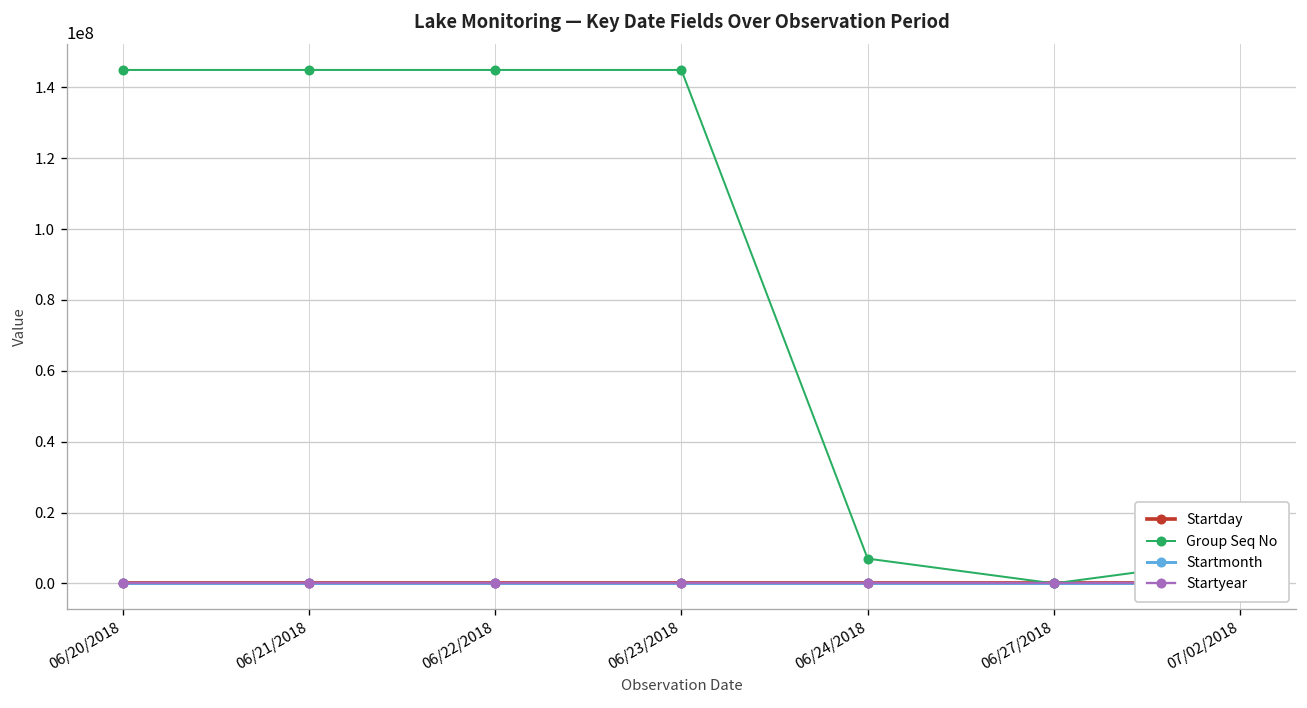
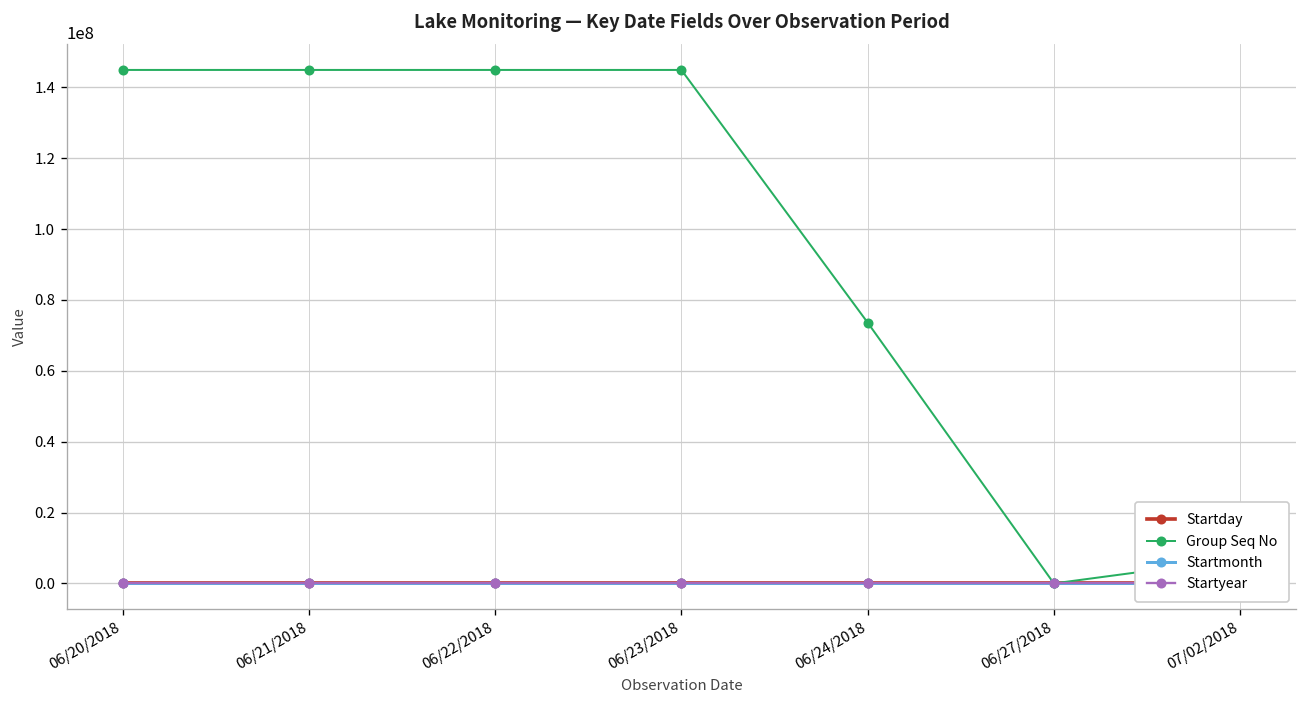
  {
    "Startyear": {
      "06/20/2018": 0,
      "06/21/2018": 0,
      "06/22/2018": 0,
      "06/23/2018": 0,
      "06/24/2018": 0
    },
    "Group Seq No": {
      "06/20/2018": 145000000,
      "06/21/2018": 145000000,
      "06/22/2018": 145000000,
      "06/23/2018": 145000000,
-     "06/24/2018": 7000000
+     "06/24/2018": 74000000
    }
  }
